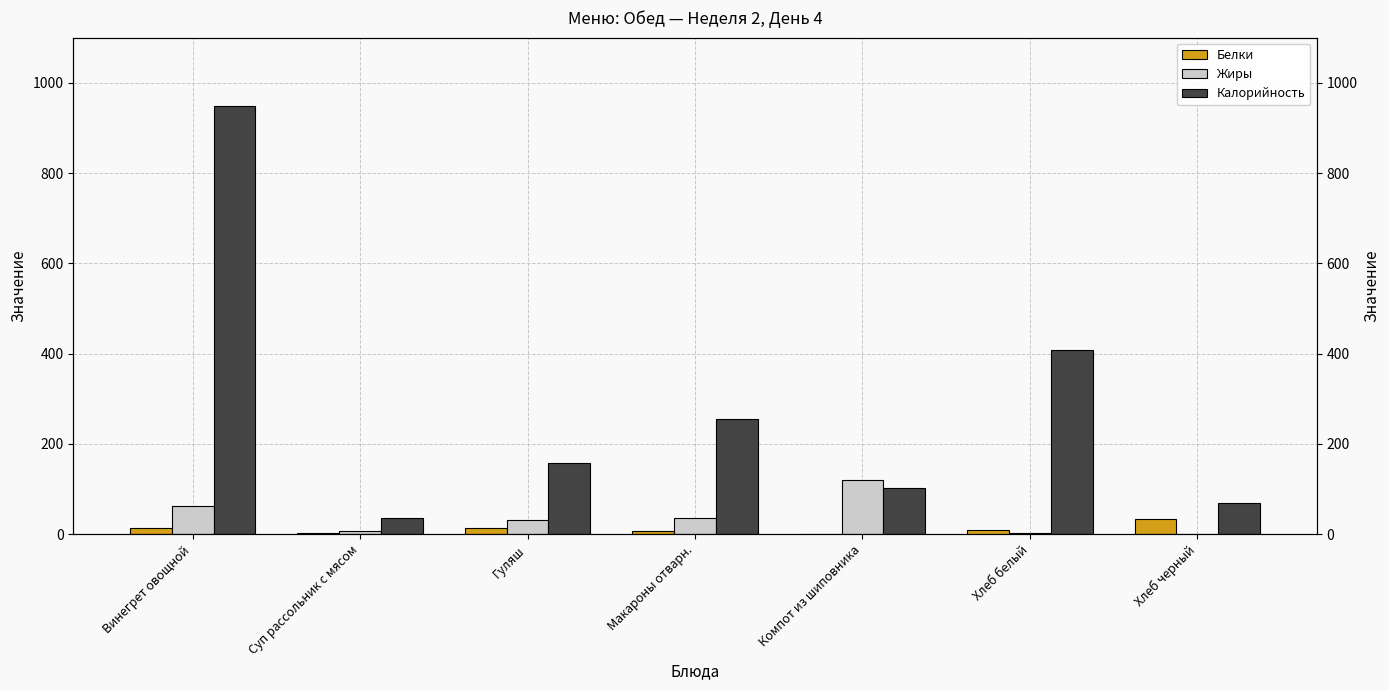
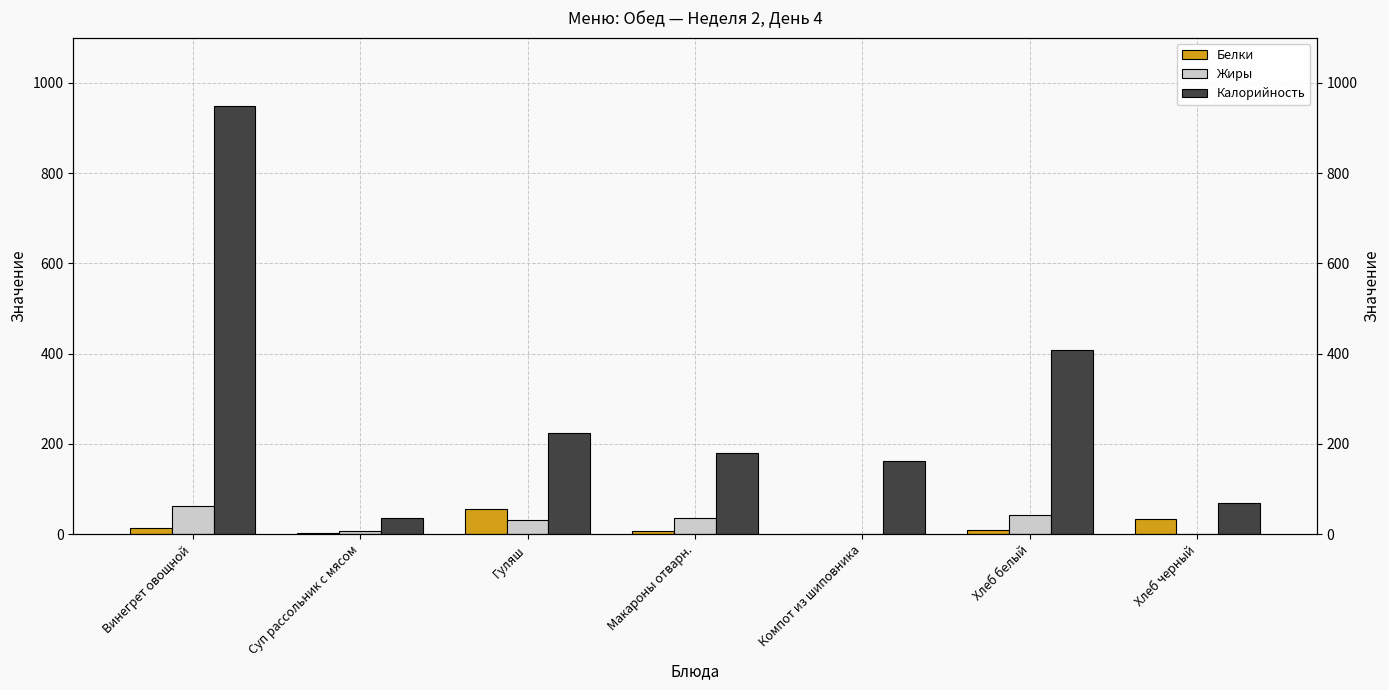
  {
    "Белки": {
      "Винегрет овощной": 10,
-     "Гуляш": 10,
+     "Гуляш": 60,
      "Макароны отварн.": 10,
      "Хлеб белый": 10,
      "Хлеб черный": 30
    },
    "Жиры": {
      "Винегрет овощной": 60,
      "Суп рассольник с мясом": 10,
      "Гуляш": 30,
      "Макароны отварн.": 40,
-     "Компот из шиповника": 120,
-     "Хлеб белый": 0
+     "Компот из шиповника": 0,
+     "Хлеб белый": 40
    },
    "Калорийность": {
      "Винегрет овощной": 950,
      "Суп рассольник с мясом": 40,
-     "Гуляш": 160,
-     "Макароны отварн.": 260,
-     "Компот из шиповника": 100,
+     "Гуляш": 220,
+     "Макароны отварн.": 180,
+     "Компот из шиповника": 160,
      "Хлеб белый": 410,
      "Хлеб черный": 70
    }
  }
